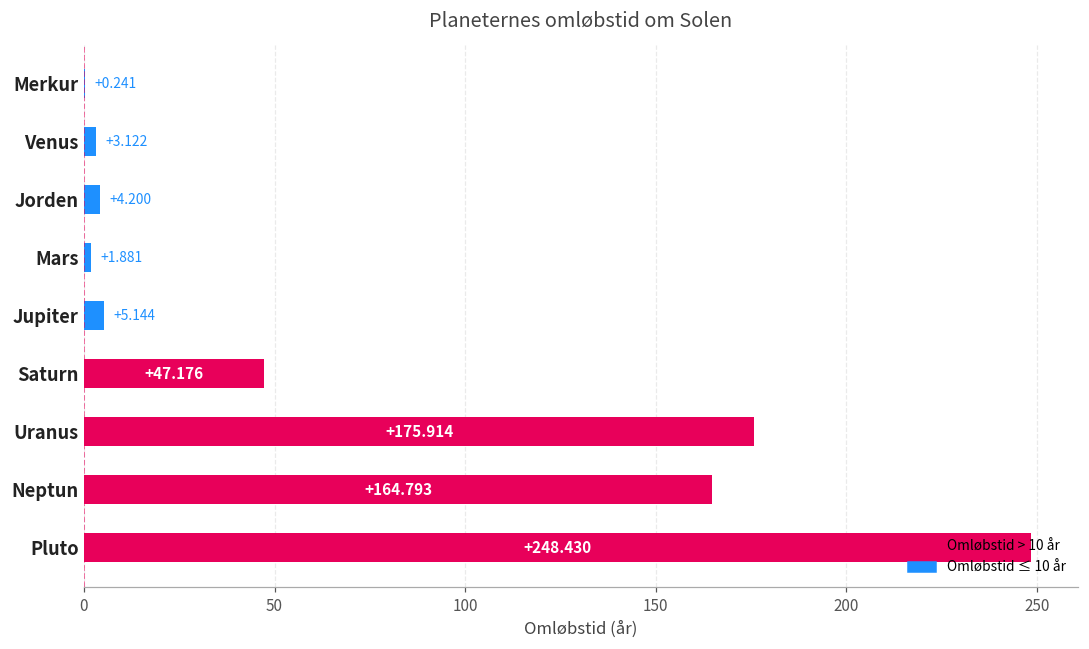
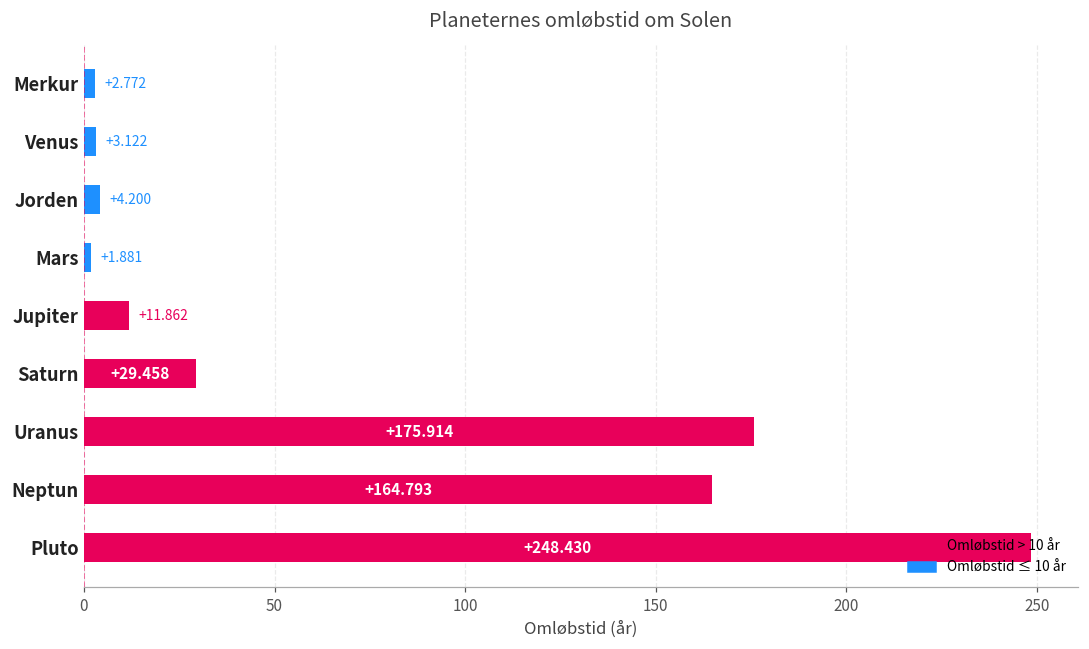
  {
-   "Merkur": "+0.241",
+   "Merkur": "+2.772",
    "Venus": "+3.122",
    "Jorden": "+4.200",
    "Mars": "+1.881",
-   "Jupiter": "+5.144",
-   "Saturn": "+47.176",
+   "Jupiter": "+11.862",
+   "Saturn": "+29.458",
    "Uranus": "+175.914",
    "Neptun": "+164.793",
    "Pluto": "+248.430"
  }
